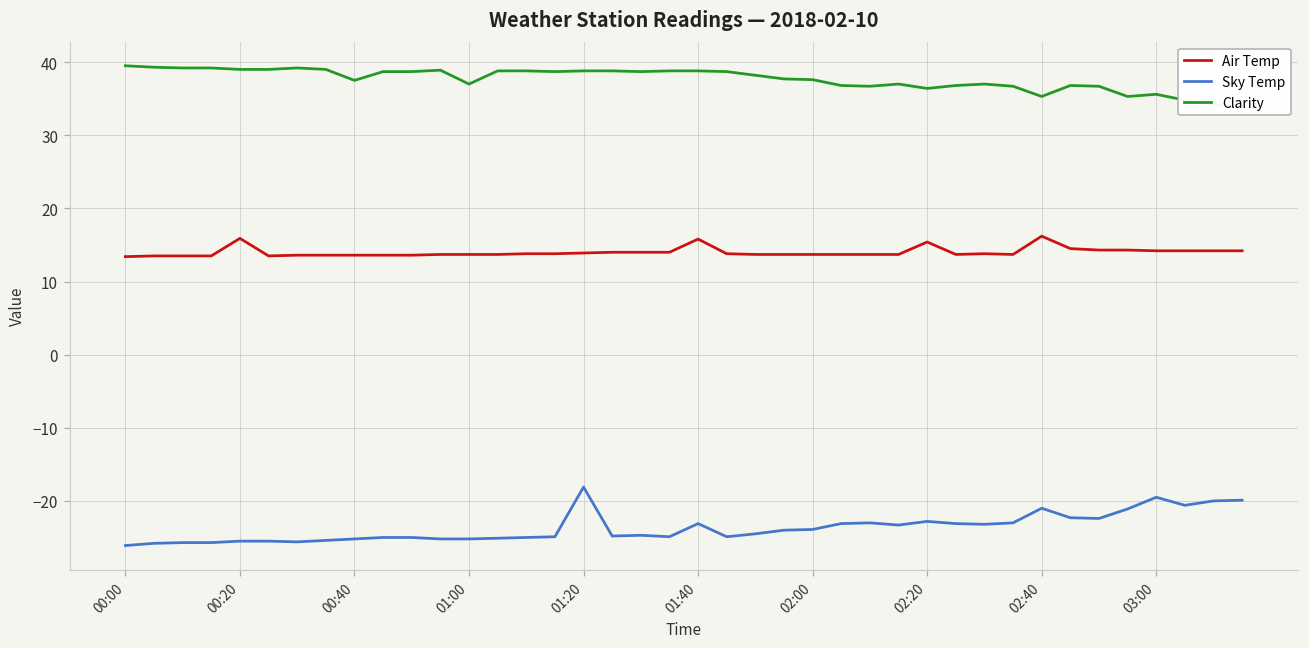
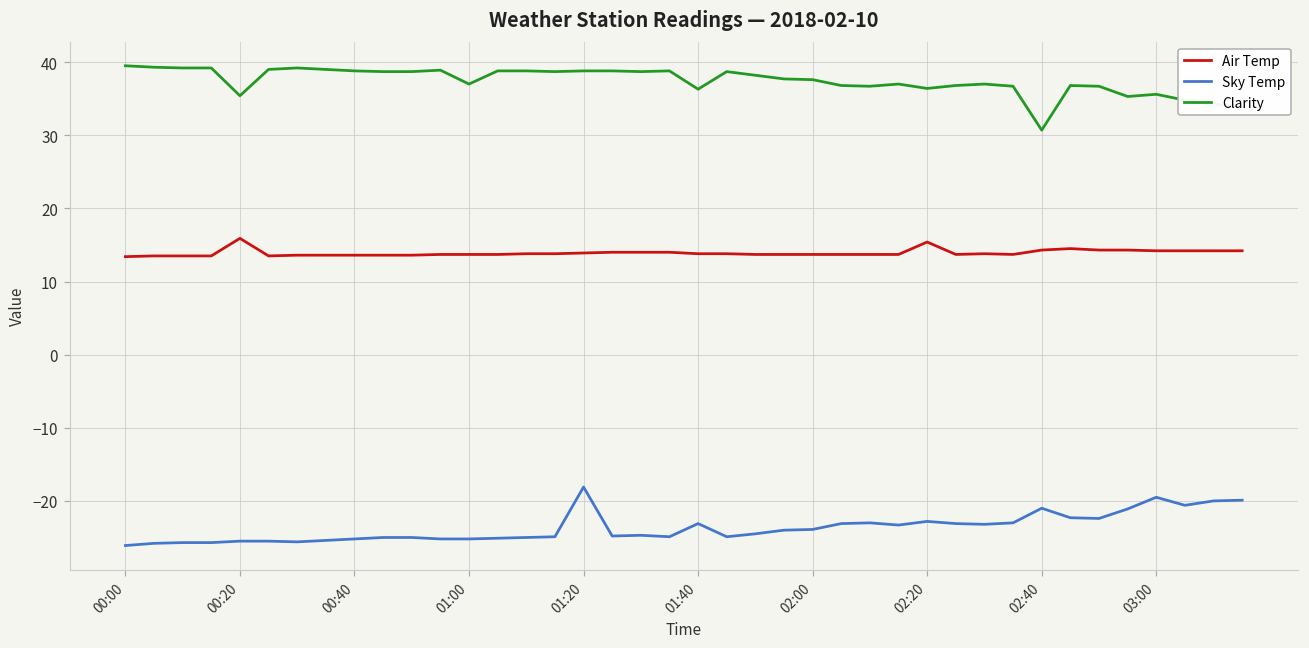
  {
    "Air Temp": {
      "00:00": 13,
      "00:20": 16,
      "00:40": 14,
      "01:00": 14,
      "01:20": 14,
-     "01:40": 16,
+     "01:40": 14,
      "02:00": 14,
      "02:20": 15,
-     "02:40": 16,
+     "02:40": 14,
      "03:00": 14
    },
    "Sky Temp": {
      "00:00": -26,
      "00:20": -26,
      "00:40": -25,
      "01:00": -25,
      "01:20": -18,
      "01:40": -23,
      "02:00": -24,
      "02:20": -23,
      "02:40": -21,
      "03:00": -20
    },
    "Clarity": {
      "00:00": 40,
-     "00:20": 39,
-     "00:40": 38,
+     "00:20": 35,
+     "00:40": 39,
      "01:00": 37,
      "01:20": 39,
-     "01:40": 39,
+     "01:40": 36,
      "02:00": 38,
      "02:20": 36,
-     "02:40": 35,
+     "02:40": 31,
      "03:00": 36
    }
  }
